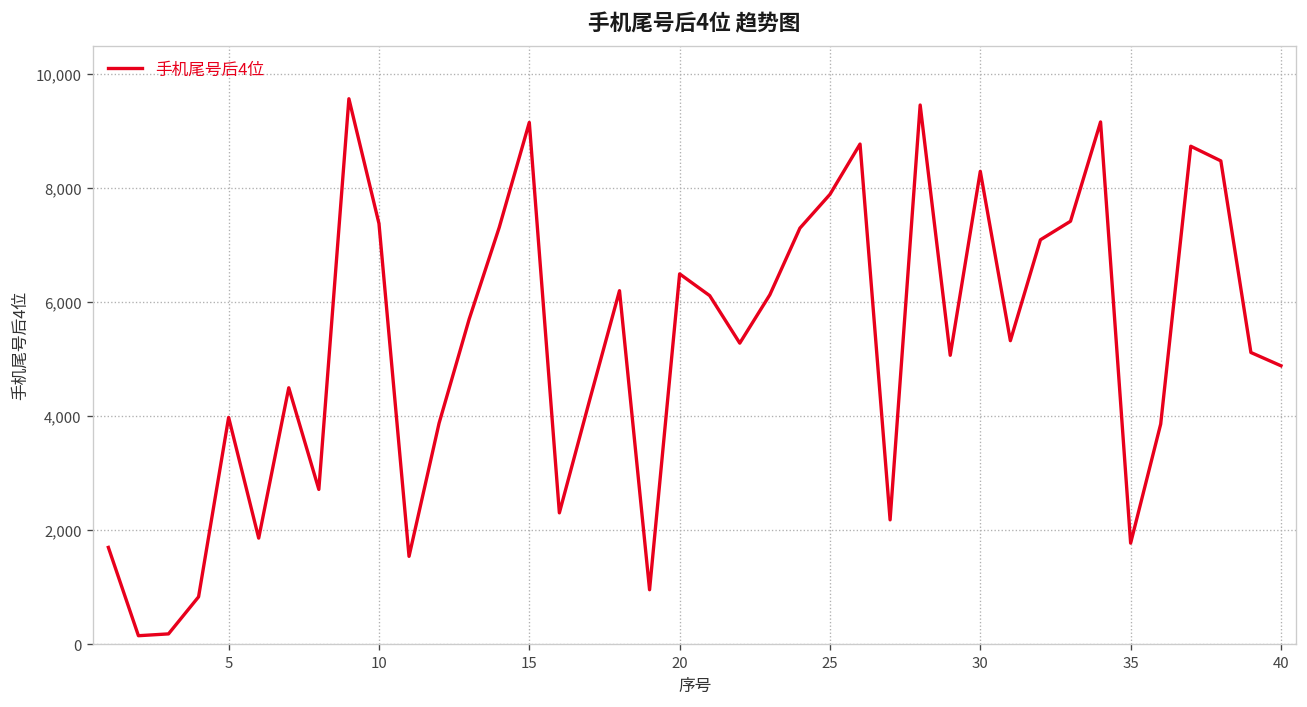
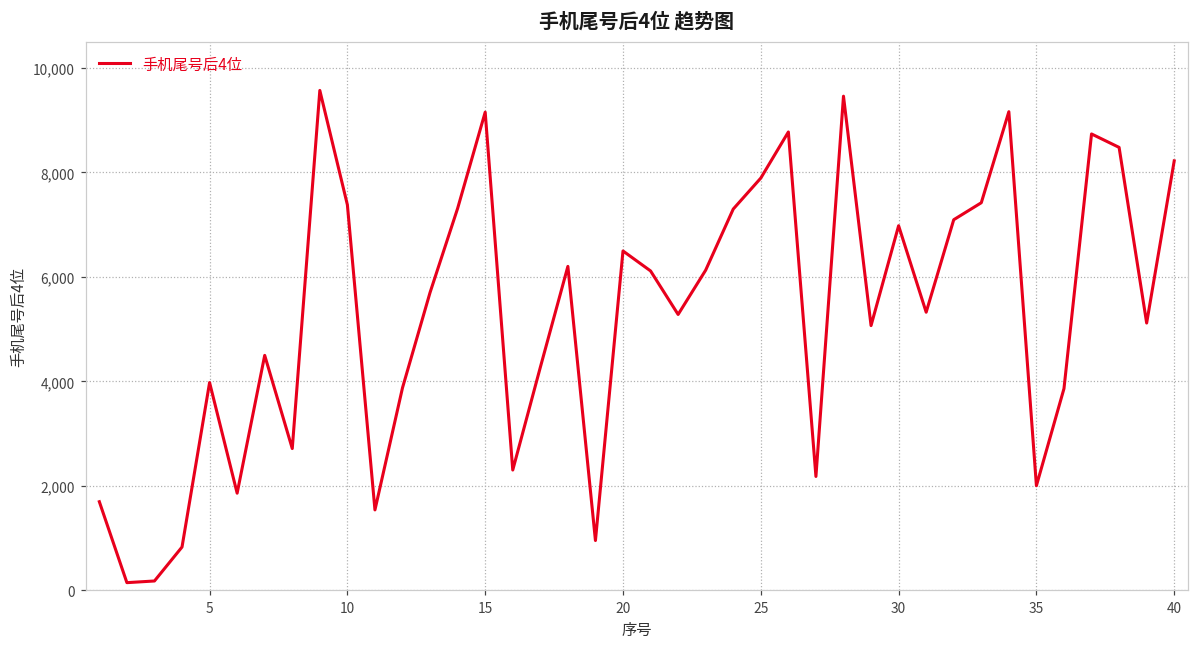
  {
    "5": "4,000",
    "10": "7,400",
    "15": "9,200",
    "20": "6,500",
    "25": "7,900",
-   "30": "8,300",
-   "35": "1,800",
-   "40": "4,900"
+   "30": "7,000",
+   "35": "2,000",
+   "40": "8,200"
  }
